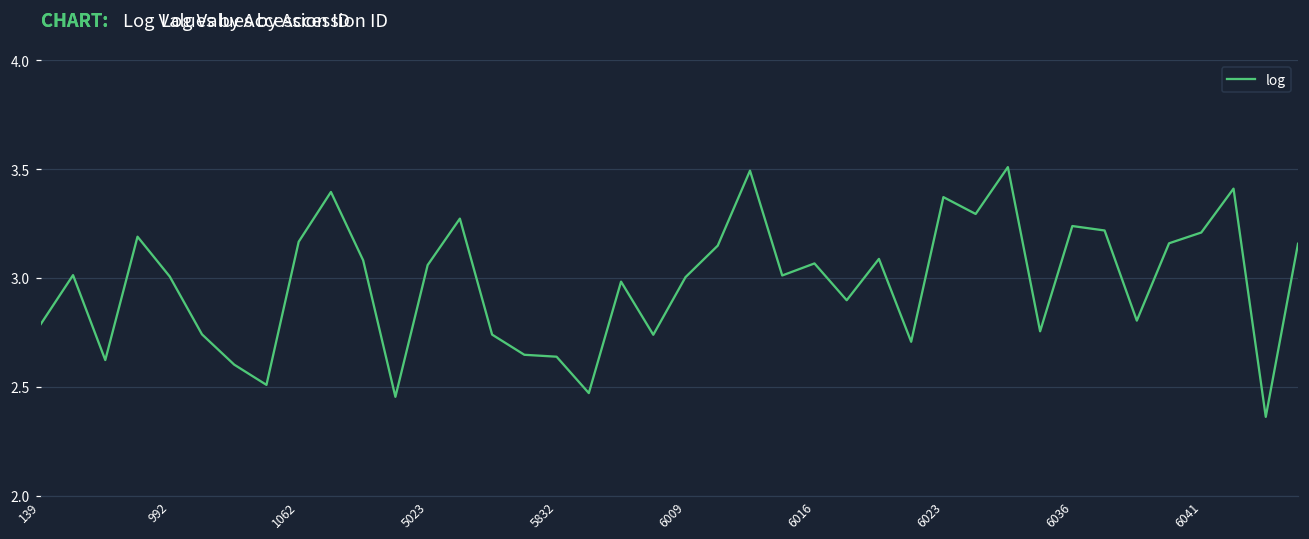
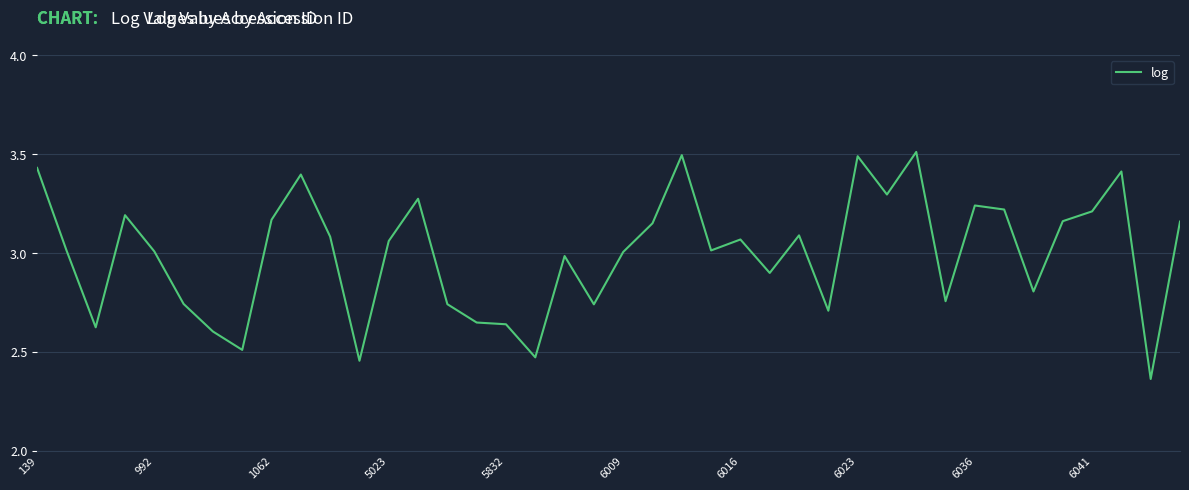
  {
-   "139": 2.79,
+   "139": 3.43,
    "992": 3.01,
    "1062": 3.17,
    "5023": 3.06,
    "5832": 2.64,
    "6009": 3.00,
    "6016": 3.07,
-   "6023": 3.37,
+   "6023": 3.49,
    "6036": 3.24,
    "6041": 3.21
  }
